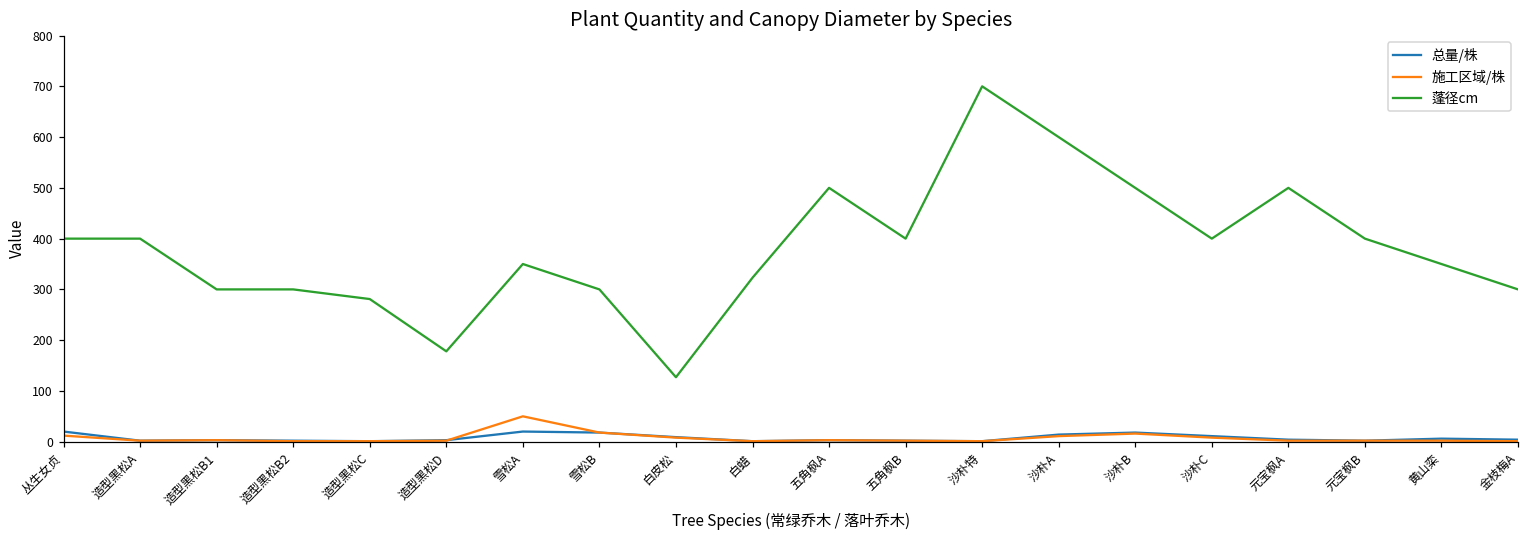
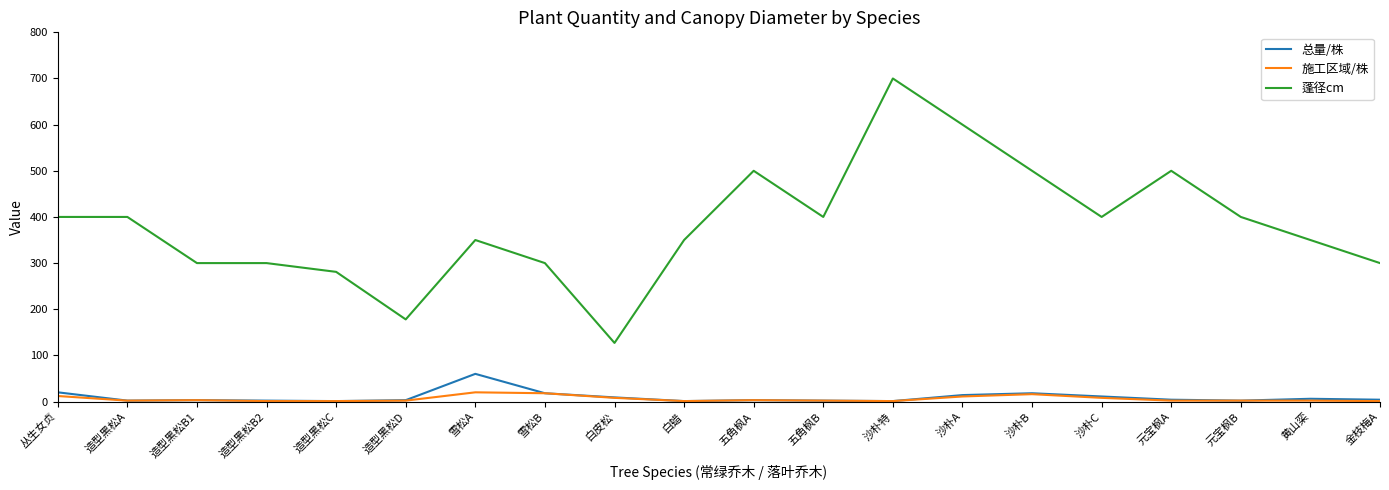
  {
    "总量/株": {
      "丛生女贞": 20,
-     "雪松A": 20
+     "雪松A": 60
    },
    "施工区域/株": {
      "丛生女贞": 10,
-     "雪松A": 50
+     "雪松A": 20
    },
    "蓬径cm": {
      "丛生女贞": 400,
      "造型黑松A": 400,
      "造型黑松B1": 300,
      "造型黑松B2": 300,
      "造型黑松C": 280,
      "造型黑松D": 180,
      "雪松A": 350,
      "雪松B": 300,
      "白皮松": 130,
-     "白蜡": 320,
+     "白蜡": 350,
      "五角枫A": 500,
      "五角枫B": 400,
      "沙朴特": 700,
      "沙朴A": 600,
      "沙朴B": 500,
      "沙朴C": 400,
      "元宝枫A": 500,
      "元宝枫B": 400,
      "黄山栾": 350,
      "金枝梅A": 300
    }
  }
